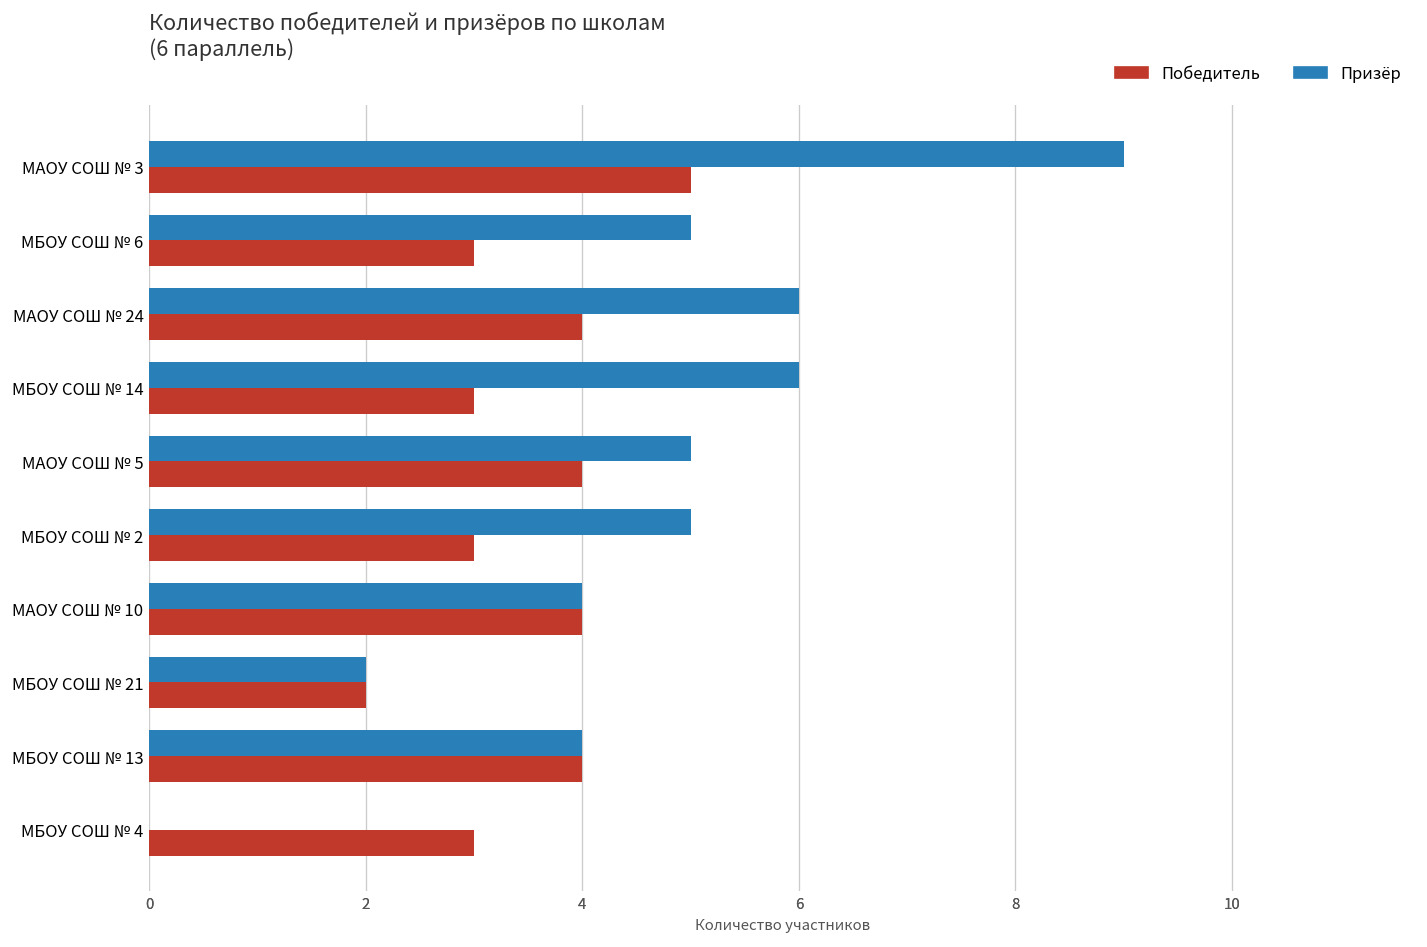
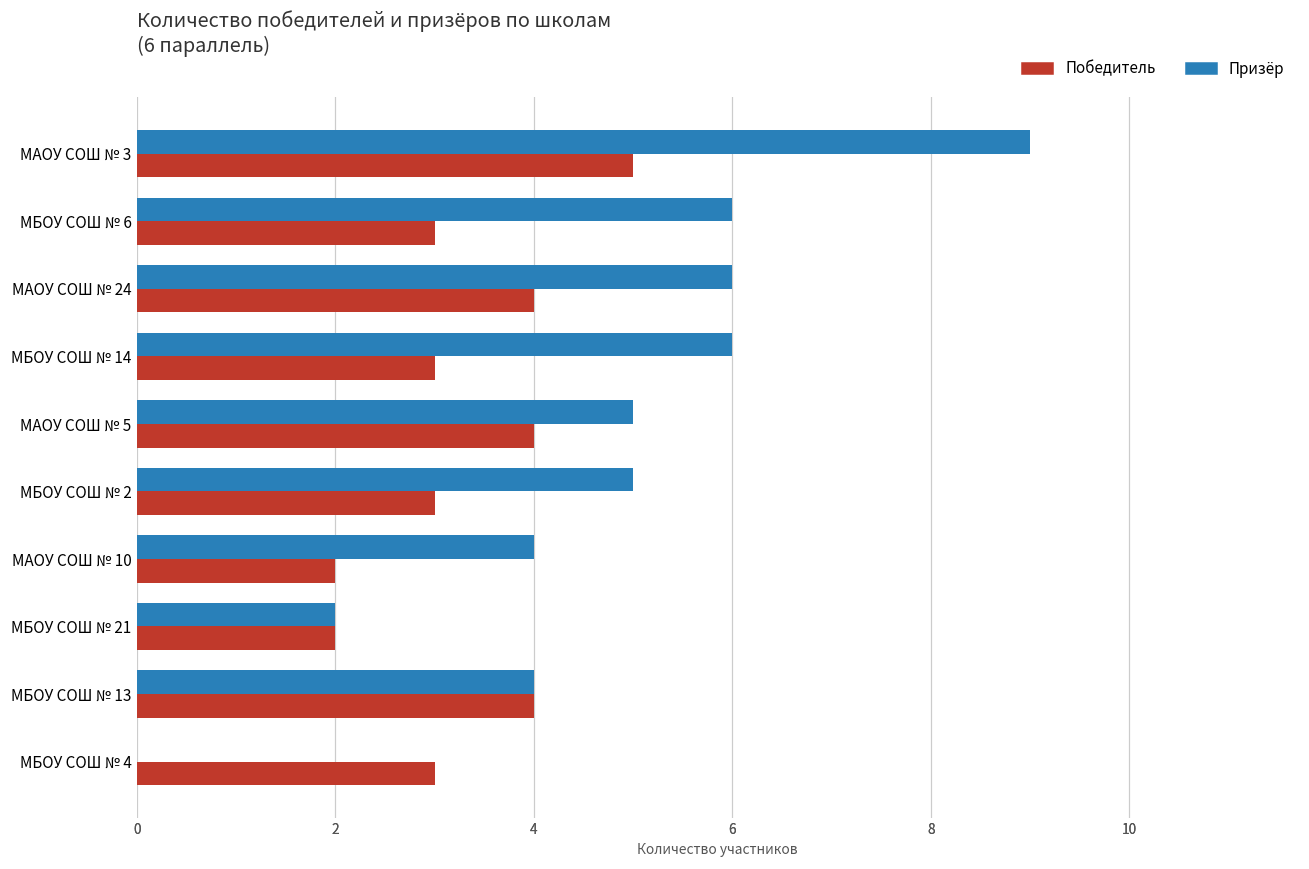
  {
    "Победитель": {
      "МАОУ СОШ № 3": 5,
      "МБОУ СОШ № 6": 3,
      "МАОУ СОШ № 24": 4,
      "МБОУ СОШ № 14": 3,
      "МАОУ СОШ № 5": 4,
      "МБОУ СОШ № 2": 3,
-     "МАОУ СОШ № 10": 4,
+     "МАОУ СОШ № 10": 2,
      "МБОУ СОШ № 21": 2,
      "МБОУ СОШ № 13": 4,
      "МБОУ СОШ № 4": 3
    },
    "Призёр": {
      "МАОУ СОШ № 3": 9,
-     "МБОУ СОШ № 6": 5,
+     "МБОУ СОШ № 6": 6,
      "МАОУ СОШ № 24": 6,
      "МБОУ СОШ № 14": 6,
      "МАОУ СОШ № 5": 5,
      "МБОУ СОШ № 2": 5,
      "МАОУ СОШ № 10": 4,
      "МБОУ СОШ № 21": 2,
      "МБОУ СОШ № 13": 4,
      "МБОУ СОШ № 4": 0
    }
  }
